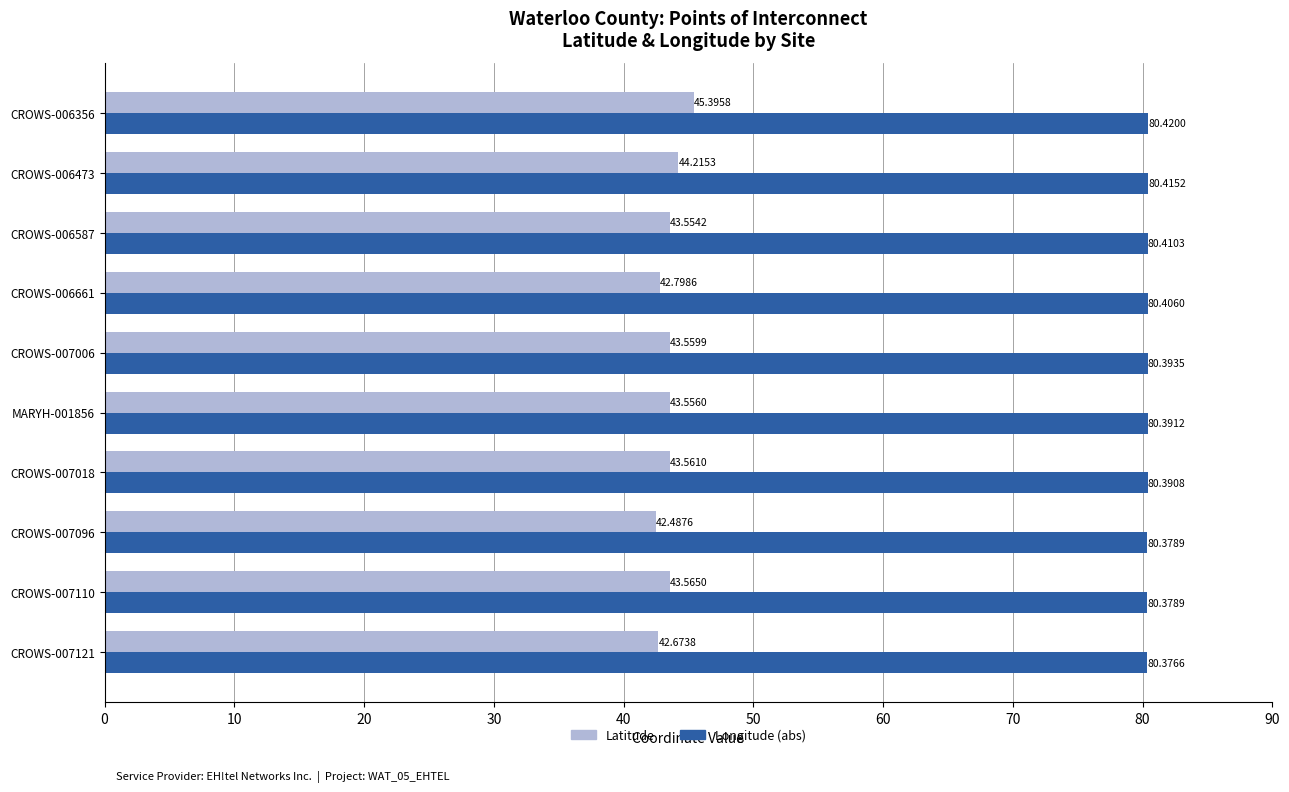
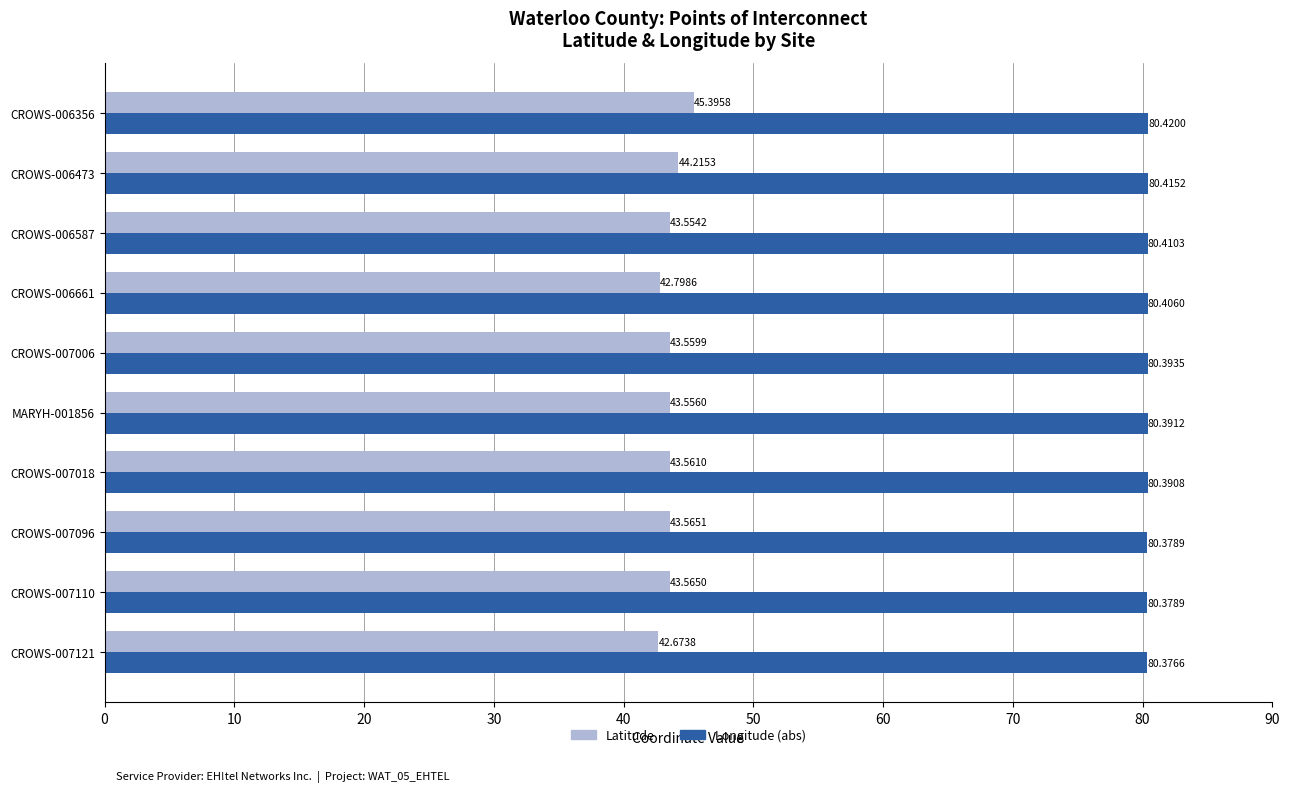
  {
    "Latitude": {
      "CROWS-006356": 45.3958,
      "CROWS-006473": 44.2153,
      "CROWS-006587": 43.5542,
      "CROWS-006661": 42.7986,
      "CROWS-007006": 43.5599,
      "MARYH-001856": 43.5560,
      "CROWS-007018": 43.5610,
-     "CROWS-007096": 42.4876,
+     "CROWS-007096": 43.5651,
      "CROWS-007110": 43.5650,
      "CROWS-007121": 42.6738
    },
    "Longitude (abs)": {
      "CROWS-006356": 80.4200,
      "CROWS-006473": 80.4152,
      "CROWS-006587": 80.4103,
      "CROWS-006661": 80.4060,
      "CROWS-007006": 80.3935,
      "MARYH-001856": 80.3912,
      "CROWS-007018": 80.3908,
      "CROWS-007096": 80.3789,
      "CROWS-007110": 80.3789,
      "CROWS-007121": 80.3766
    }
  }
